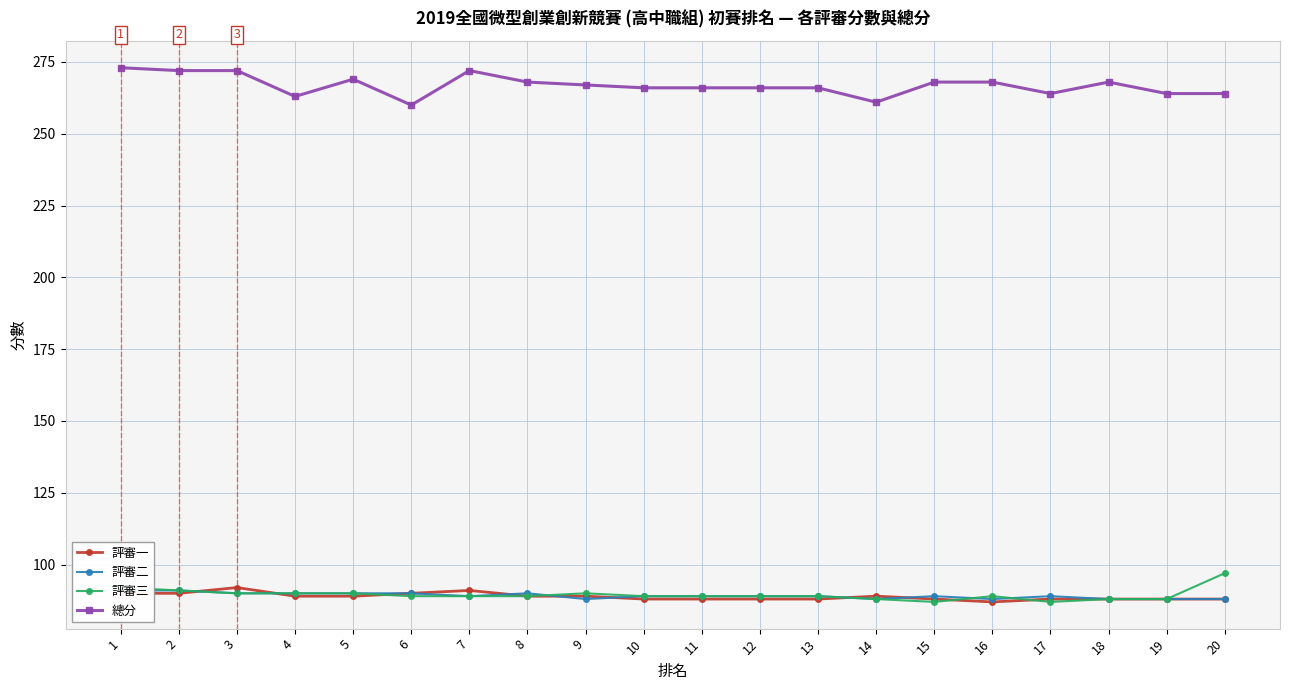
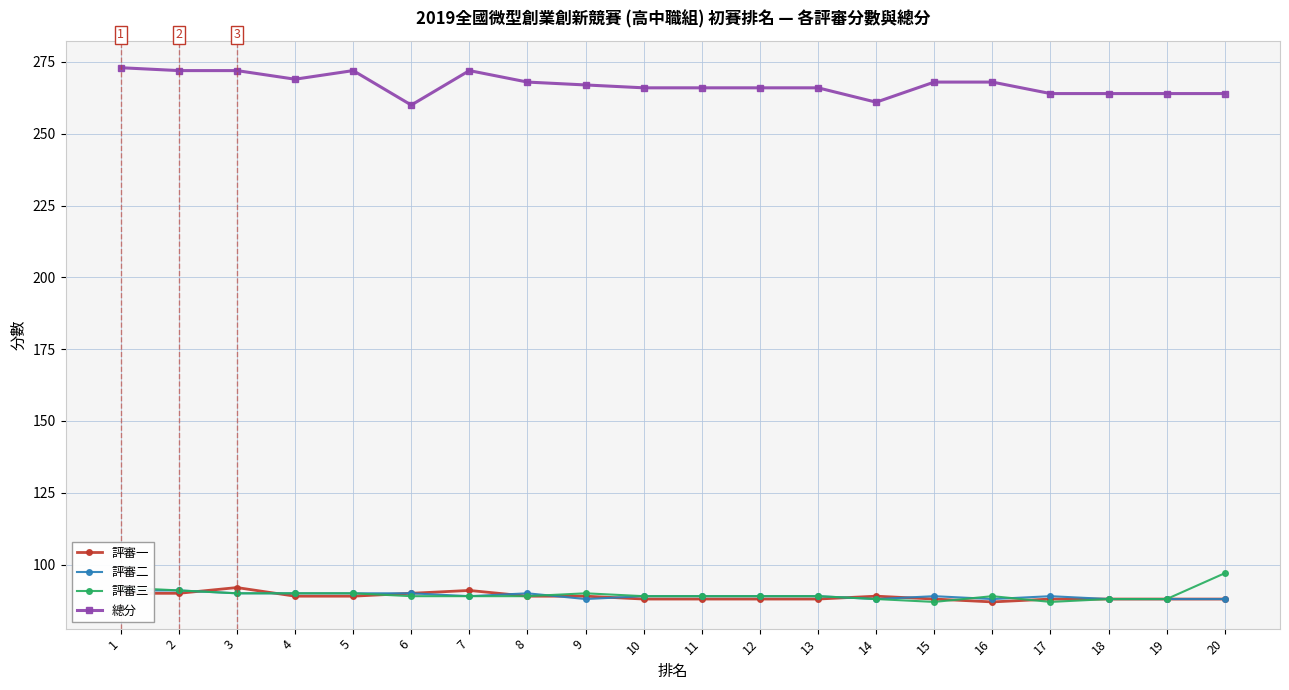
  {
    "評審一": {
      "2": 90,
      "3": 92,
      "4": 89,
      "5": 89,
      "7": 91,
      "9": 89,
      "10": 88,
      "11": 88,
      "12": 88,
      "13": 88,
      "14": 89,
      "15": 88,
      "16": 87,
      "17": 88
    },
    "評審二": {
      "8": 90,
      "9": 88,
      "15": 89,
      "16": 88,
      "17": 89
    },
    "評審三": {
      "6": 89,
      "9": 90,
      "15": 87,
      "16": 89,
      "17": 87,
      "20": 97
    },
    "總分": {
      "1": 273,
      "2": 272,
      "3": 272,
-     "4": 263,
-     "5": 269,
+     "4": 269,
+     "5": 272,
      "6": 260,
      "7": 272,
      "8": 268,
      "9": 267,
      "10": 266,
      "11": 266,
      "12": 266,
      "13": 266,
      "14": 261,
      "15": 268,
      "16": 268,
      "17": 264,
-     "18": 268,
+     "18": 264,
      "19": 264,
      "20": 264
    }
  }
